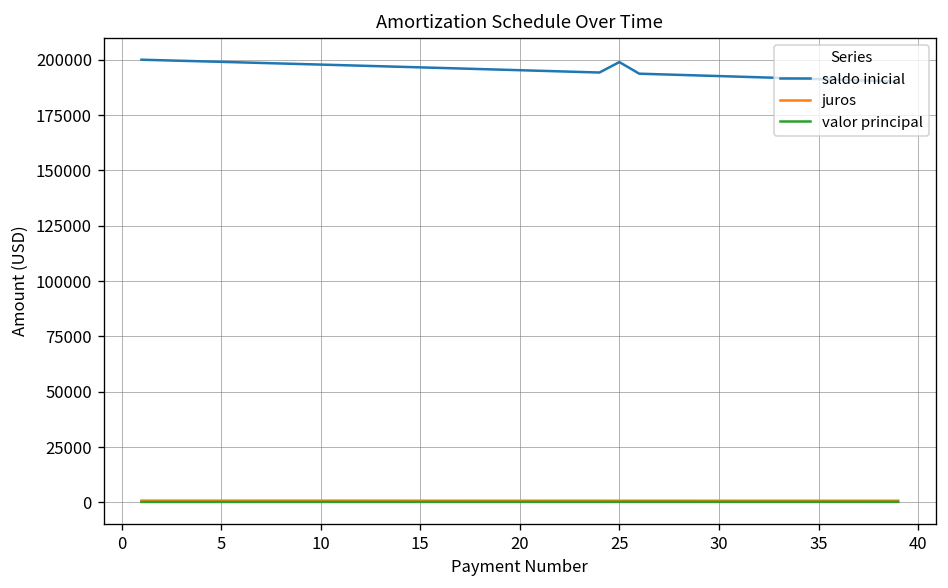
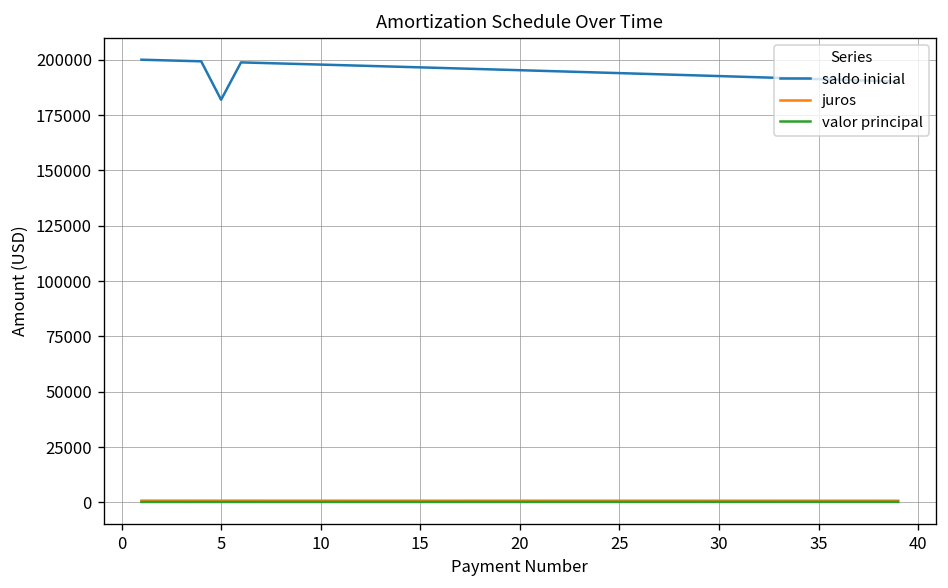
  {
    "saldo inicial": {
-     "5": 199000,
+     "5": 182000,
      "10": 198000,
      "15": 197000,
      "20": 195000,
-     "25": 199000,
+     "25": 194000,
      "30": 193000
    }
  }
